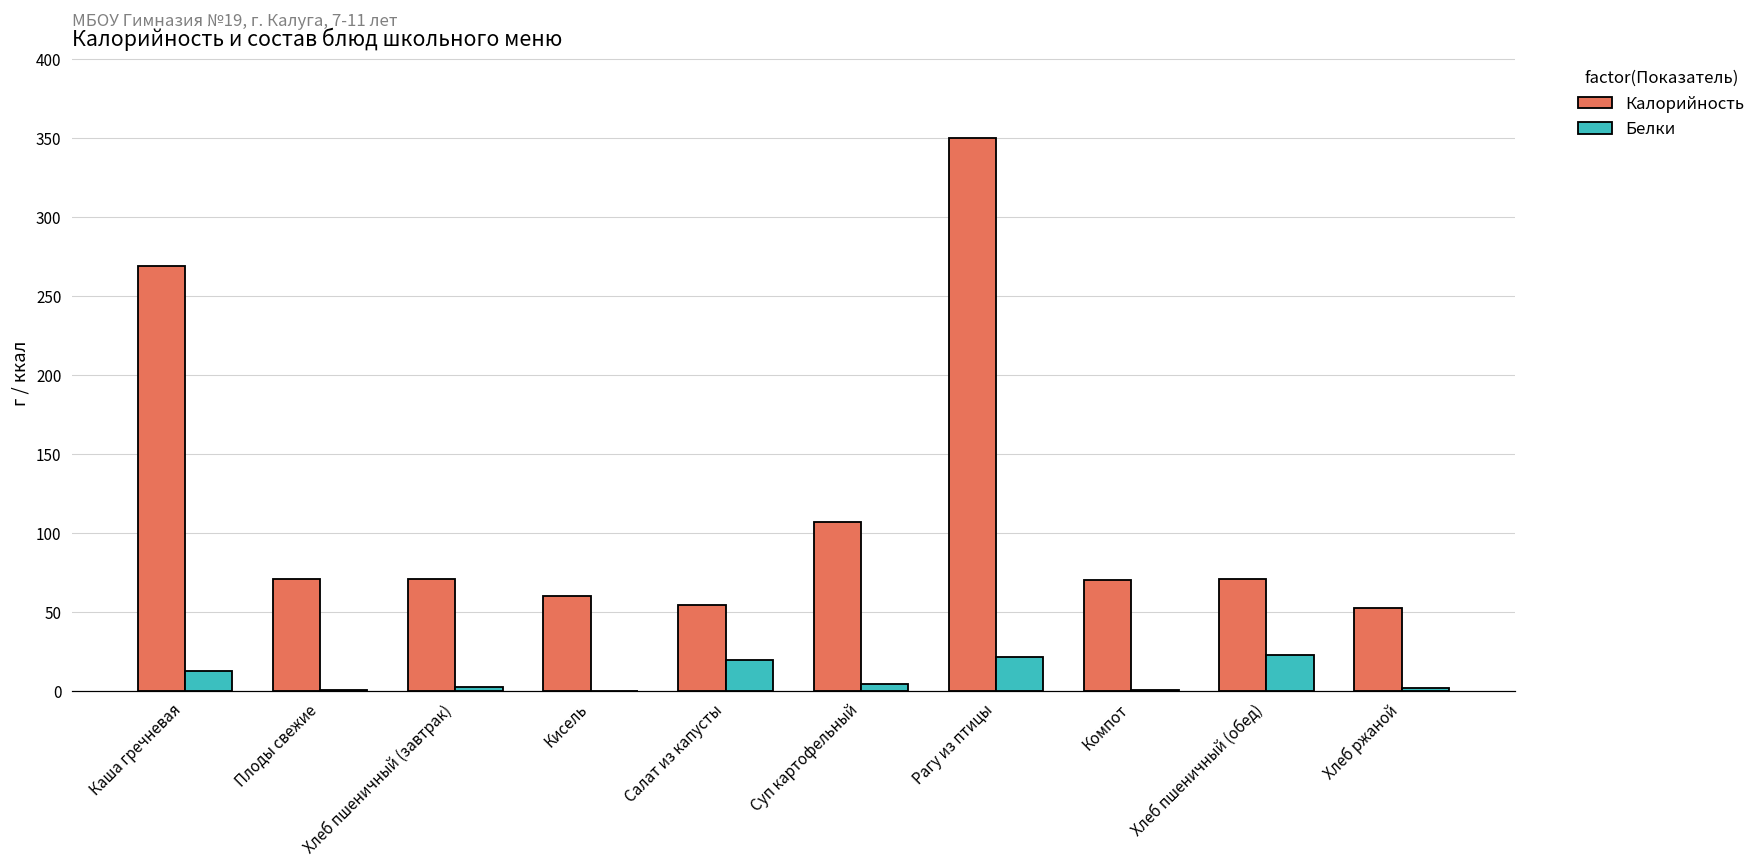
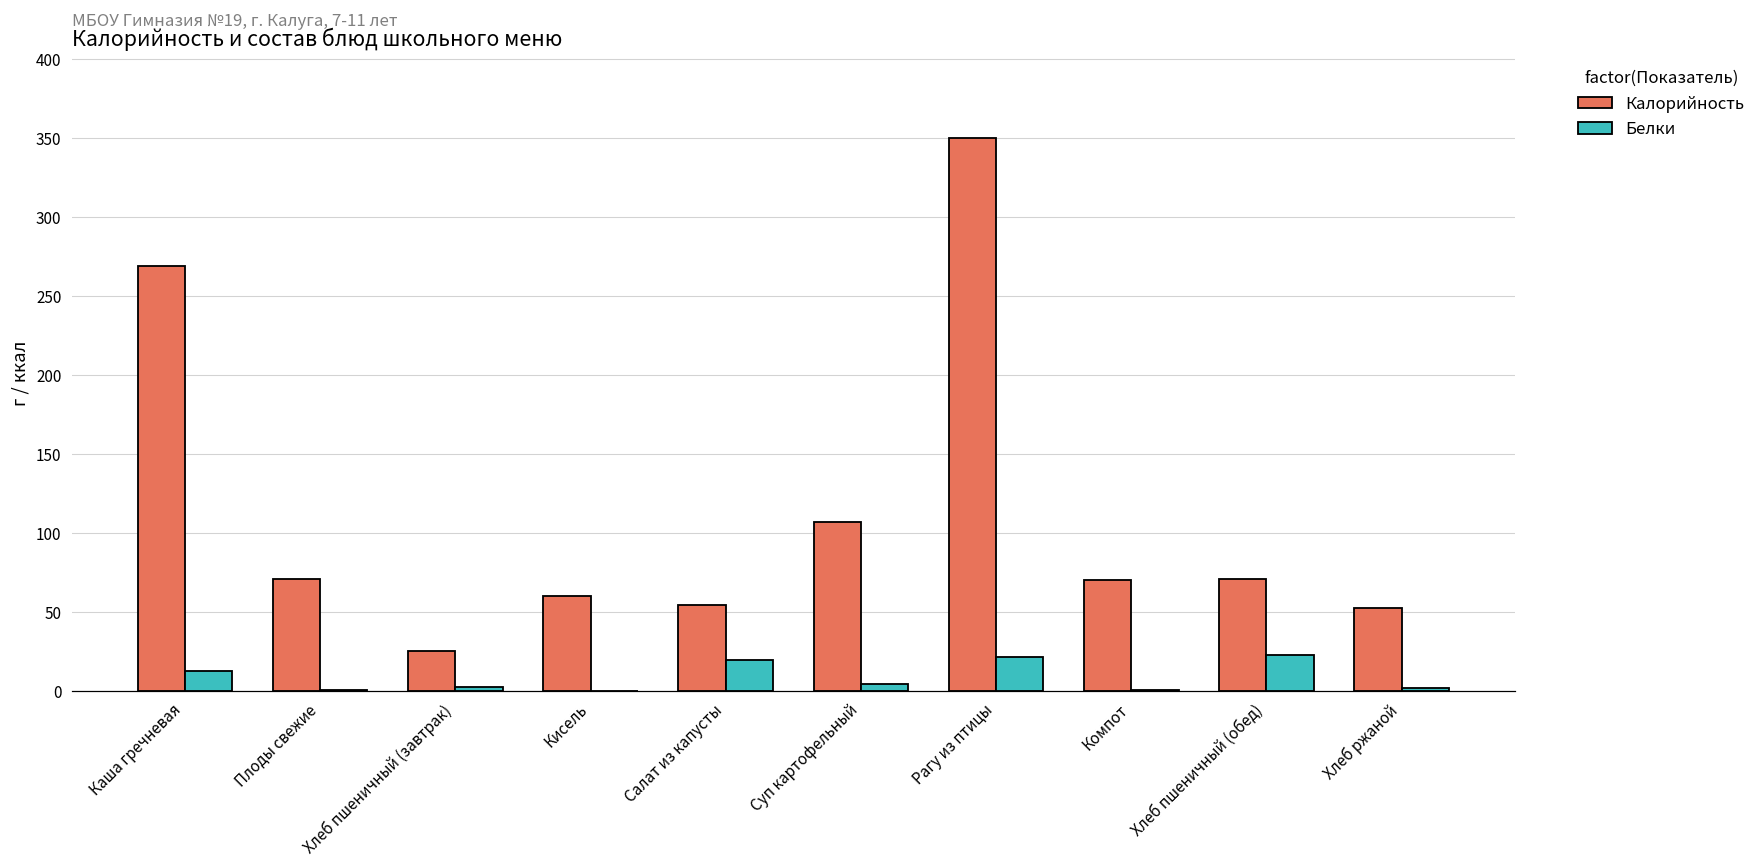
  {
    "Калорийность": {
      "Каша гречневая": 269,
      "Плоды свежие": 71,
-     "Хлеб пшеничный (завтрак)": 71,
+     "Хлеб пшеничный (завтрак)": 25,
      "Кисель": 60,
      "Салат из капусты": 54,
      "Суп картофельный": 107,
      "Рагу из птицы": 350,
      "Компот": 70,
      "Хлеб пшеничный (обед)": 71,
      "Хлеб ржаной": 52
    },
    "Белки": {
      "Каша гречневая": 13,
      "Хлеб пшеничный (завтрак)": 2,
      "Кисель": 0,
      "Салат из капусты": 19,
      "Суп картофельный": 4,
      "Рагу из птицы": 21,
      "Хлеб пшеничный (обед)": 23,
      "Хлеб ржаной": 2
    }
  }
